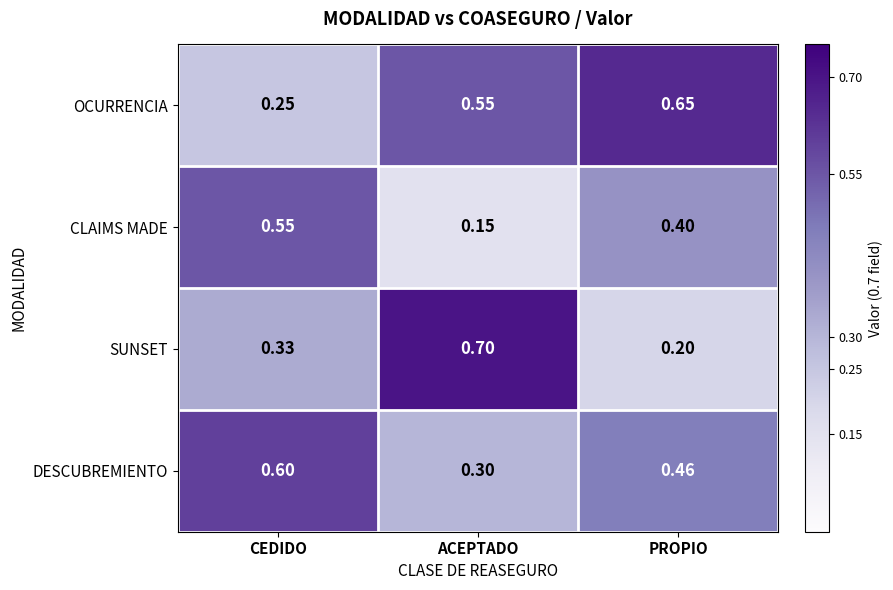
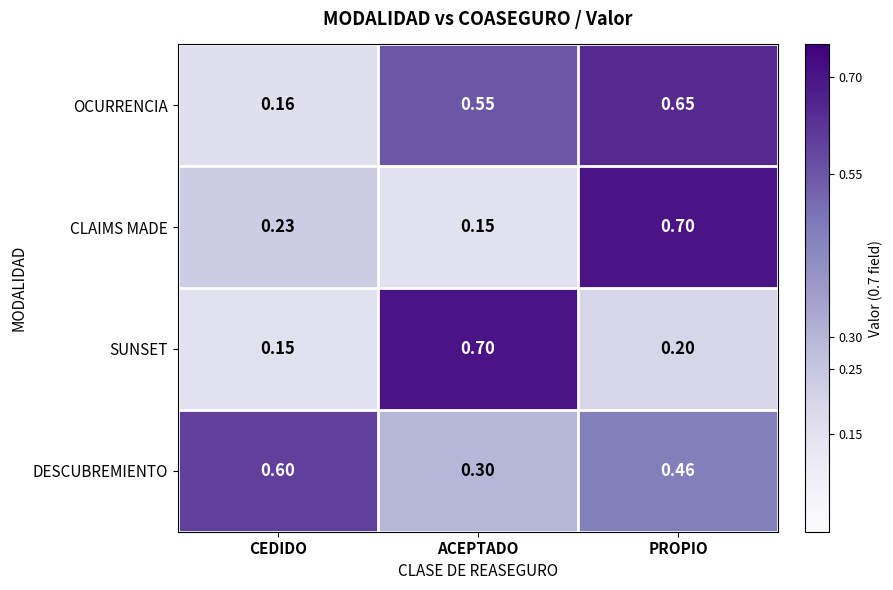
  {
    "OCURRENCIA": {
-     "CEDIDO": 0.25,
+     "CEDIDO": 0.16,
      "ACEPTADO": 0.55,
      "PROPIO": 0.65
    },
    "CLAIMS MADE": {
-     "CEDIDO": 0.55,
+     "CEDIDO": 0.23,
      "ACEPTADO": 0.15,
-     "PROPIO": 0.40
+     "PROPIO": 0.70
    },
    "SUNSET": {
-     "CEDIDO": 0.33,
+     "CEDIDO": 0.15,
      "ACEPTADO": 0.70,
      "PROPIO": 0.20
    },
    "DESCUBREMIENTO": {
      "CEDIDO": 0.60,
      "ACEPTADO": 0.30,
      "PROPIO": 0.46
    }
  }
